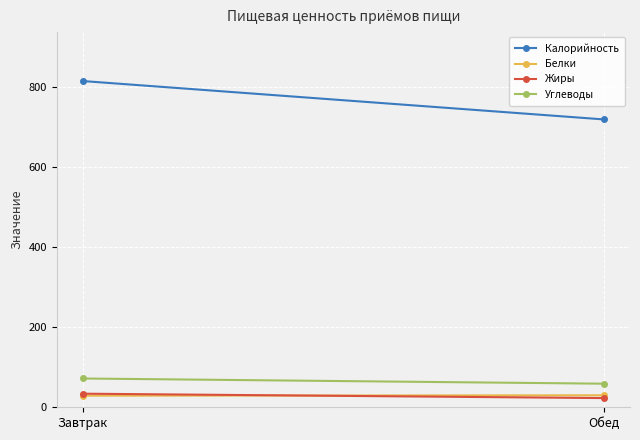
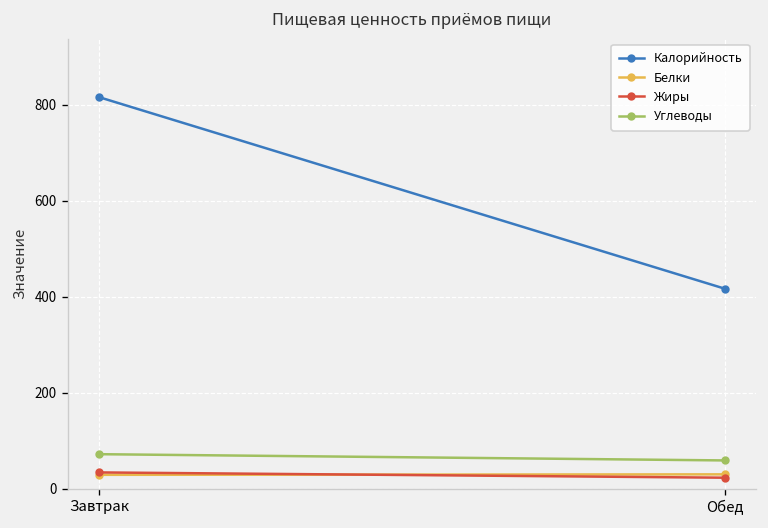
  {
    "Калорийность": {
      "Завтрак": 820,
-     "Обед": 720
+     "Обед": 420
    },
    "Белки": {
      "Обед": 30
    },
    "Жиры": {
      "Обед": 20
    },
    "Углеводы": {
      "Завтрак": 70,
      "Обед": 60
    }
  }
